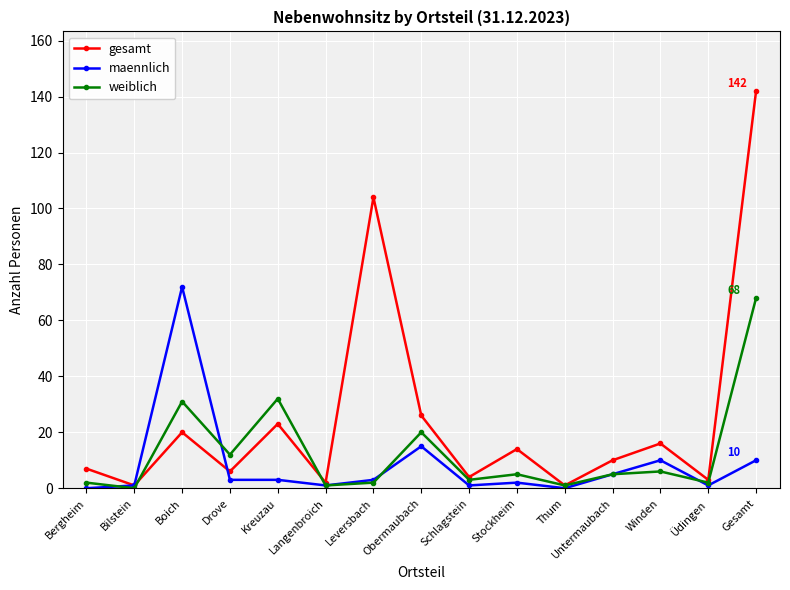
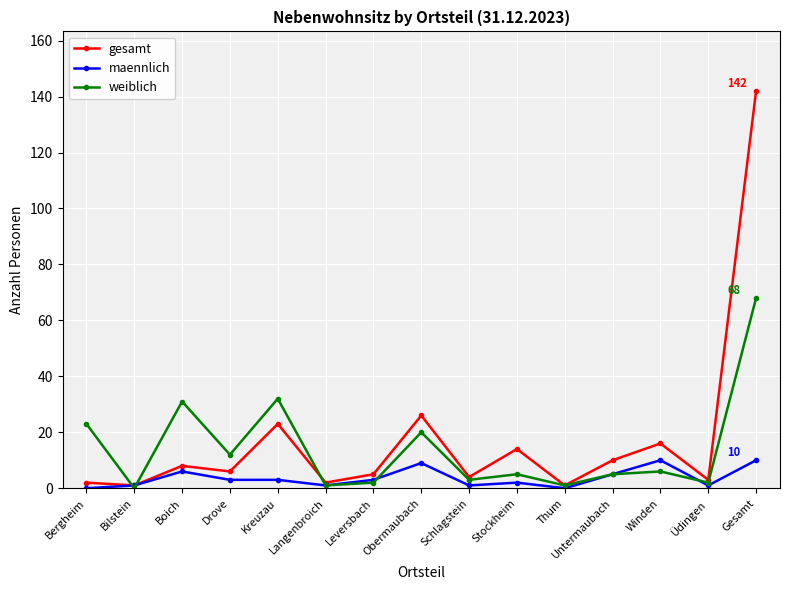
  {
    "gesamt": {
-     "Bergheim": 7,
-     "Boich": 20,
+     "Bergheim": 2,
+     "Boich": 8,
      "Drove": 6,
      "Kreuzau": 23,
      "Langenbroich": 2,
-     "Leversbach": 104,
+     "Leversbach": 5,
      "Obermaubach": 26,
      "Schlagstein": 4,
      "Stockheim": 14,
      "Untermaubach": 10,
      "Winden": 16,
      "Üdingen": 3
    },
    "maennlich": {
      "Bergheim": 0,
-     "Boich": 72,
+     "Boich": 6,
      "Drove": 3,
      "Kreuzau": 3,
      "Leversbach": 3,
-     "Obermaubach": 15,
+     "Obermaubach": 9,
      "Schlagstein": 1,
      "Stockheim": 2,
      "Thum": 0,
      "Winden": 10,
      "Üdingen": 1
    },
    "weiblich": {
-     "Bergheim": 2,
+     "Bergheim": 23,
      "Bilstein": 0,
      "Boich": 31,
      "Drove": 12,
      "Kreuzau": 32,
      "Leversbach": 2,
      "Obermaubach": 20,
      "Schlagstein": 3,
      "Stockheim": 5,
      "Winden": 6,
      "Üdingen": 2
    }
  }
